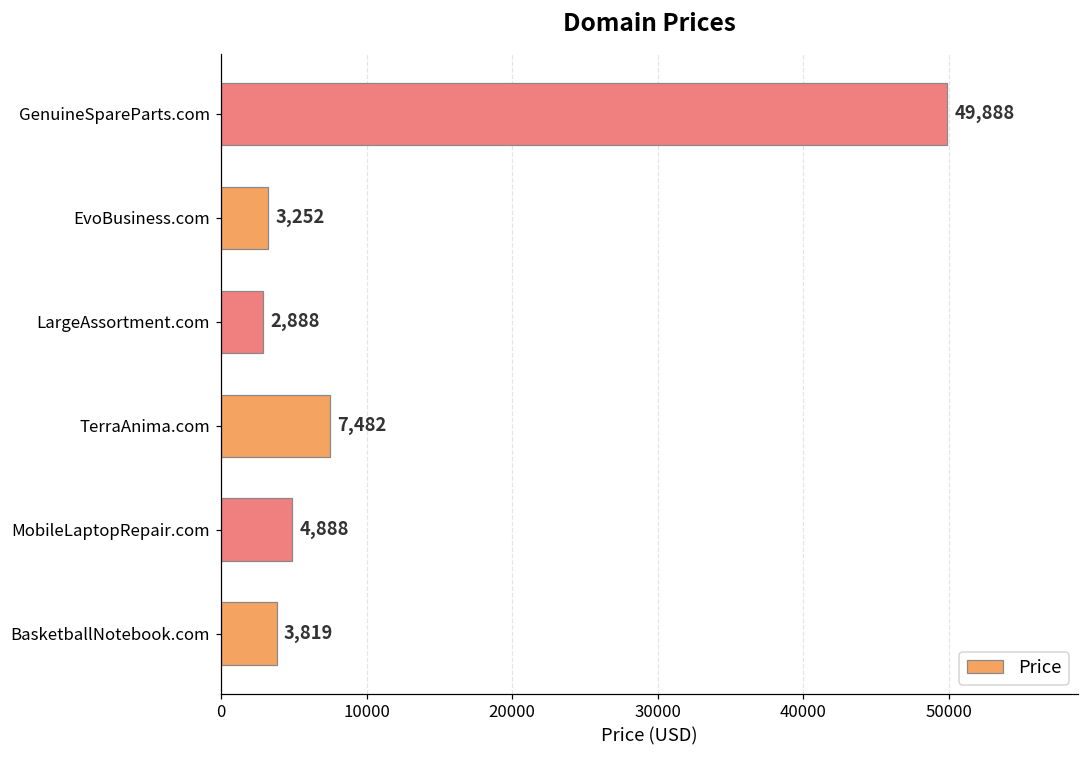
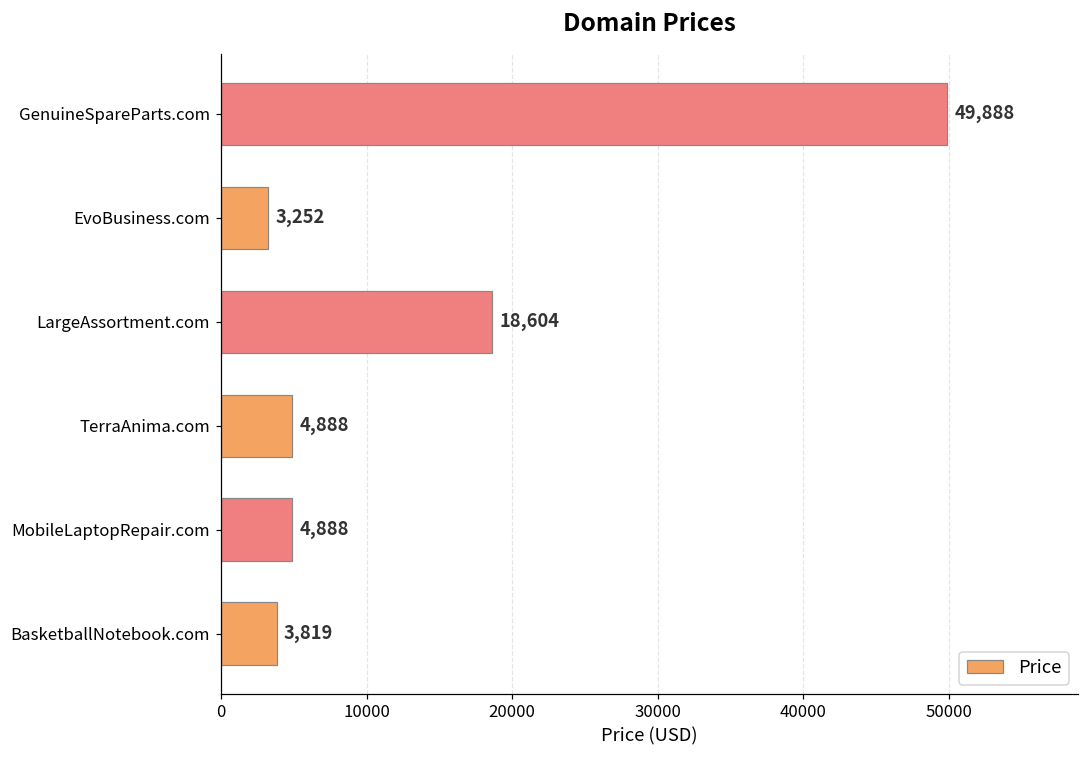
  {
    "GenuineSpareParts.com": "49,888",
    "EvoBusiness.com": "3,252",
-   "LargeAssortment.com": "2,888",
-   "TerraAnima.com": "7,482",
+   "LargeAssortment.com": "18,604",
+   "TerraAnima.com": "4,888",
    "MobileLaptopRepair.com": "4,888",
    "BasketballNotebook.com": "3,819"
  }
